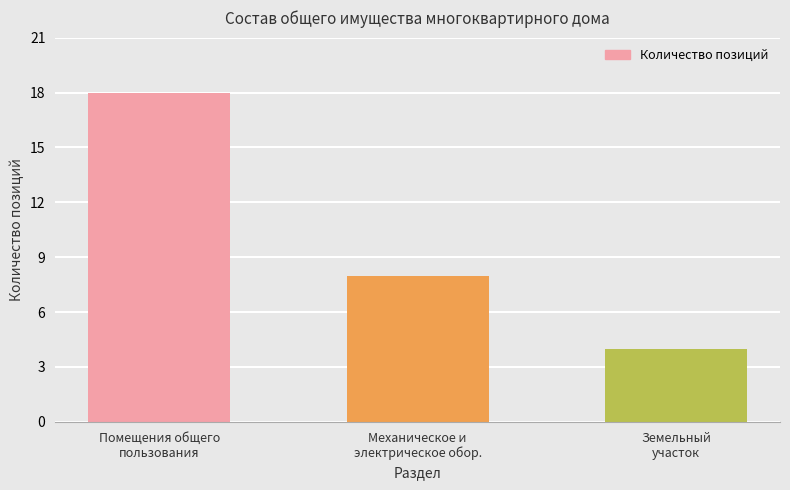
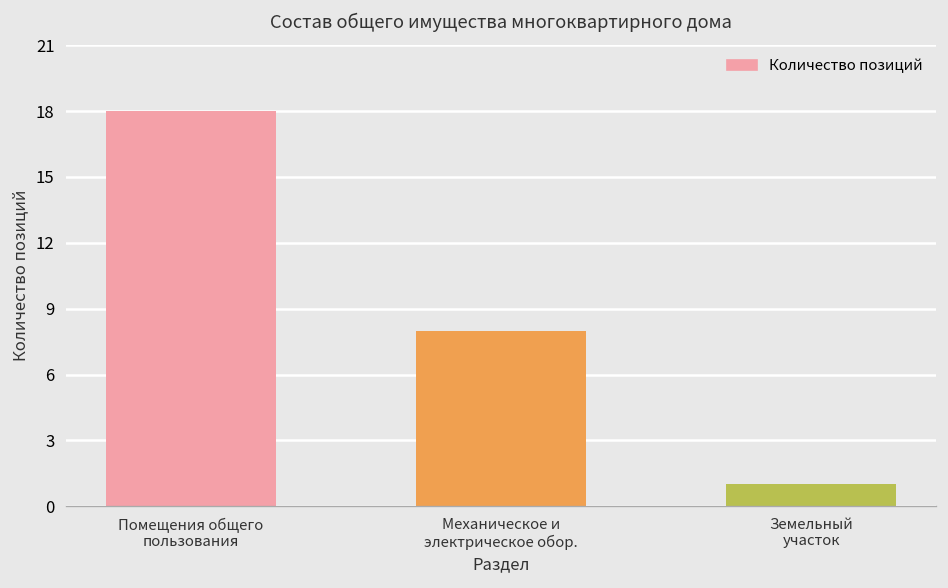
  {
    "Помещения общего пользования": 18,
    "Механическое и электрическое обор.": 8,
-   "Земельный участок": 4
+   "Земельный участок": 1
  }
